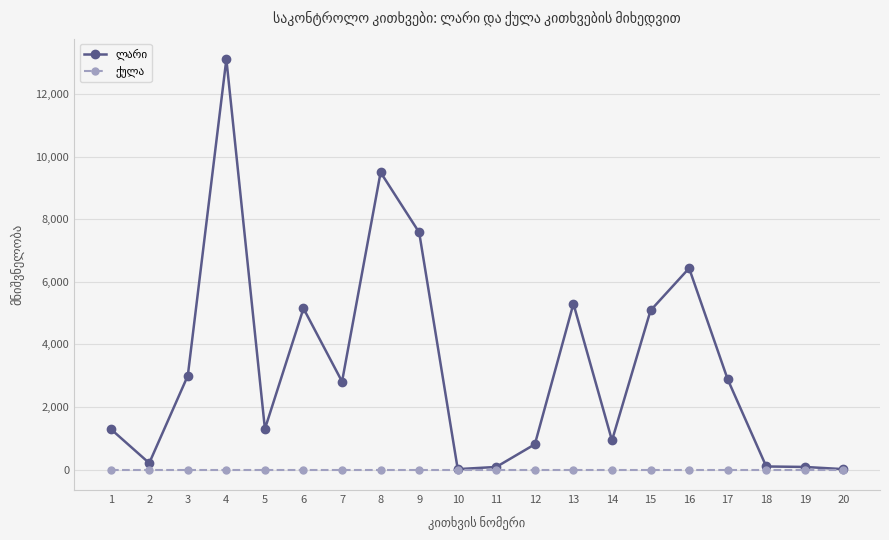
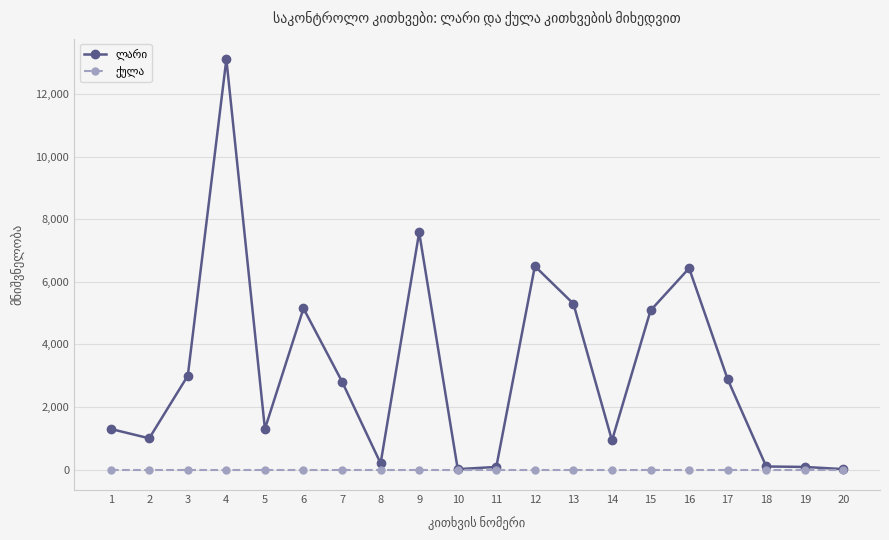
  {
    "ლარი": {
      "1": "1,300",
-     "2": "200",
+     "2": "1,000",
      "3": "3,000",
      "4": "13,100",
      "5": "1,300",
      "6": "5,200",
      "7": "2,800",
-     "8": "9,500",
+     "8": "200",
      "9": "7,600",
      "11": "100",
-     "12": "800",
+     "12": "6,500",
      "13": "5,300",
      "14": "900",
      "15": "5,100",
      "16": "6,400",
      "17": "2,900",
      "18": "100",
      "19": "100"
    },
    "ქულა": {
      "1": "0",
      "2": "0",
      "3": "0",
      "4": "0",
      "5": "0",
      "6": "0",
      "7": "0",
      "8": "0",
      "9": "0",
      "11": "0",
      "12": "0",
      "13": "0",
      "14": "0",
      "15": "0",
      "16": "0",
      "17": "0",
      "18": "0",
      "19": "0"
    }
  }
